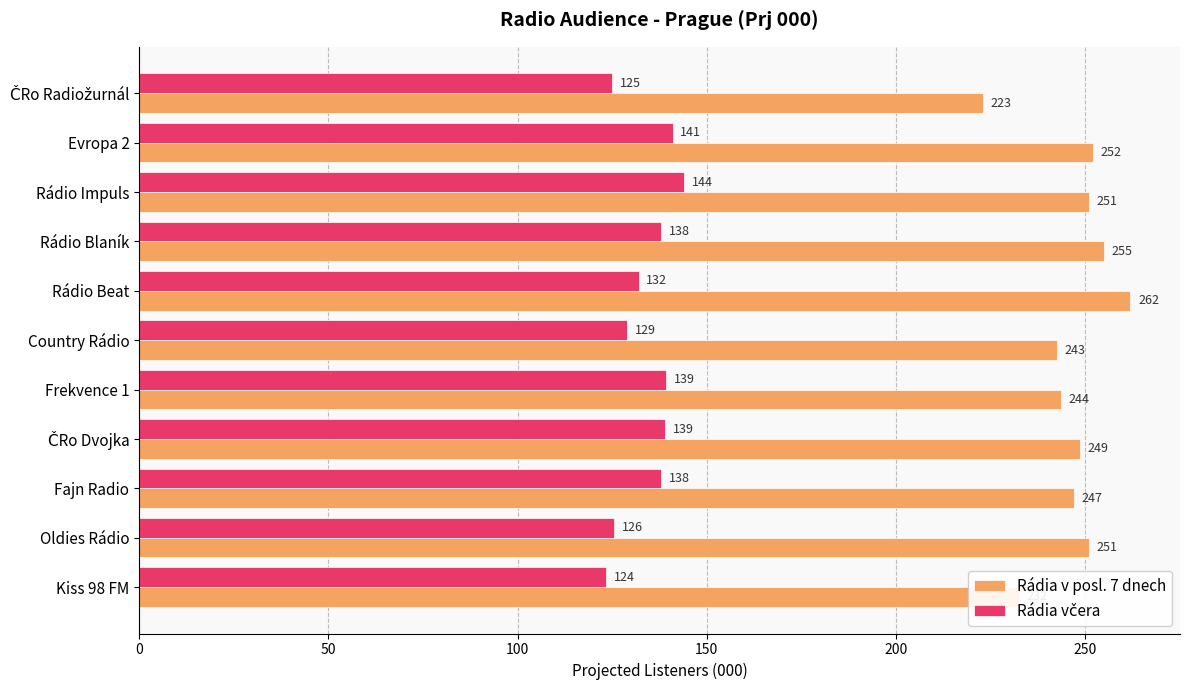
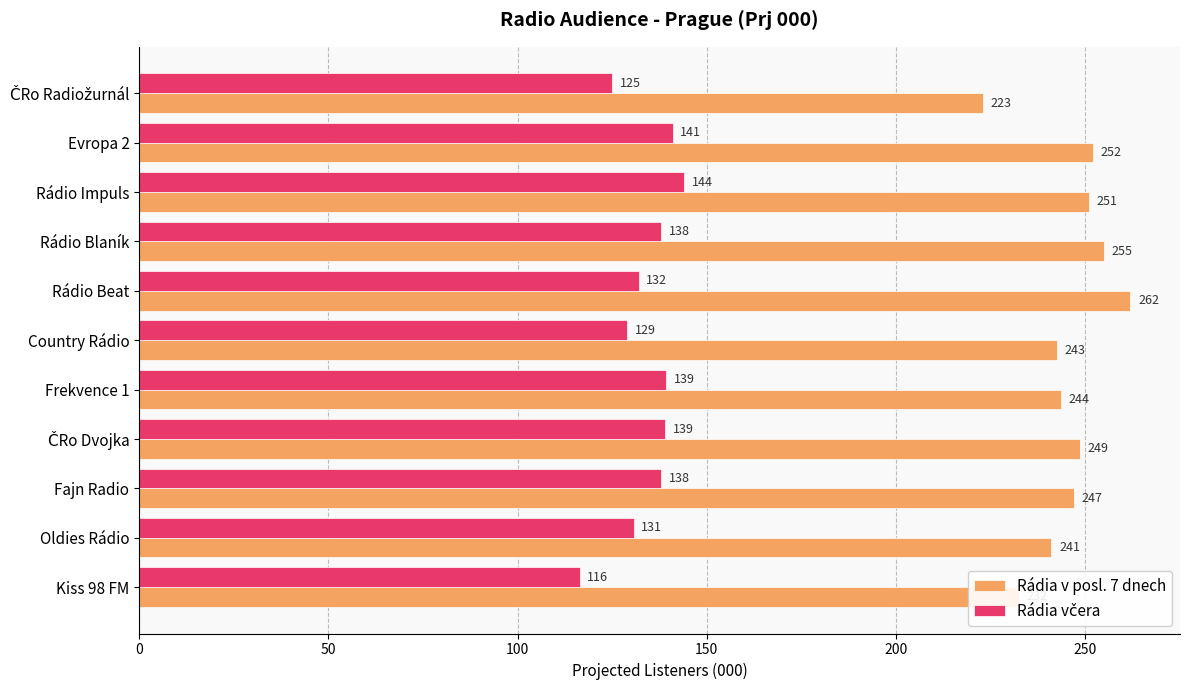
  {
    "Rádia v posl. 7 dnech": {
      "ČRo Radiožurnál": 223,
      "Evropa 2": 252,
      "Rádio Impuls": 251,
      "Rádio Blaník": 255,
      "Rádio Beat": 262,
      "Country Rádio": 243,
      "Frekvence 1": 244,
      "ČRo Dvojka": 249,
      "Fajn Radio": 247,
-     "Oldies Rádio": 251
+     "Oldies Rádio": 241
    },
    "Rádia včera": {
      "ČRo Radiožurnál": 125,
      "Evropa 2": 141,
      "Rádio Impuls": 144,
      "Rádio Blaník": 138,
      "Rádio Beat": 132,
      "Country Rádio": 129,
      "Frekvence 1": 139,
      "ČRo Dvojka": 139,
      "Fajn Radio": 138,
-     "Oldies Rádio": 126,
-     "Kiss 98 FM": 124
+     "Oldies Rádio": 131,
+     "Kiss 98 FM": 116
    }
  }
